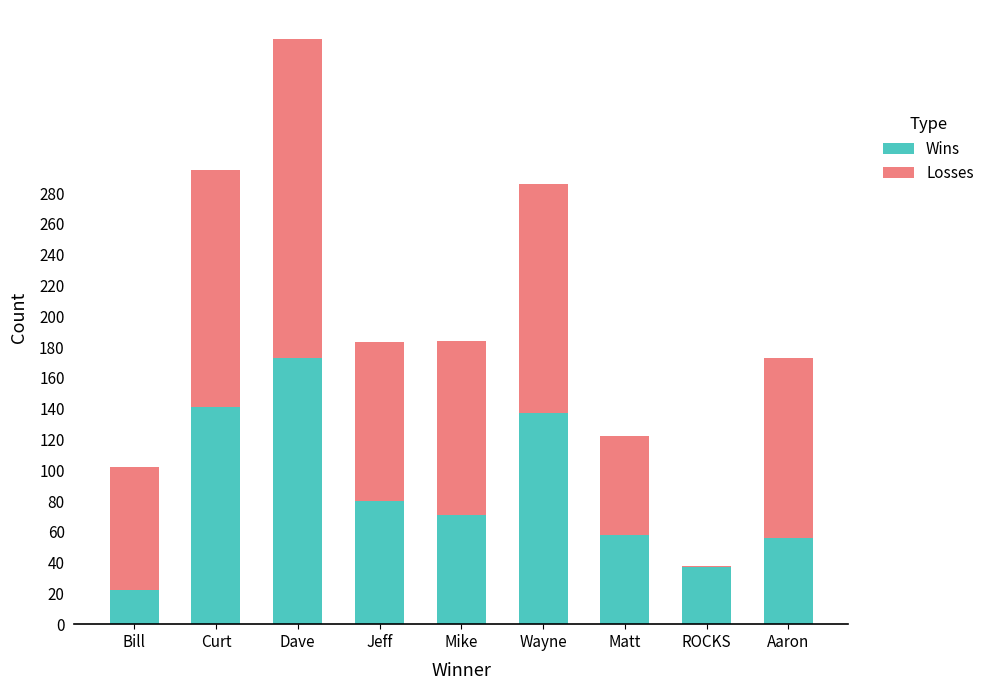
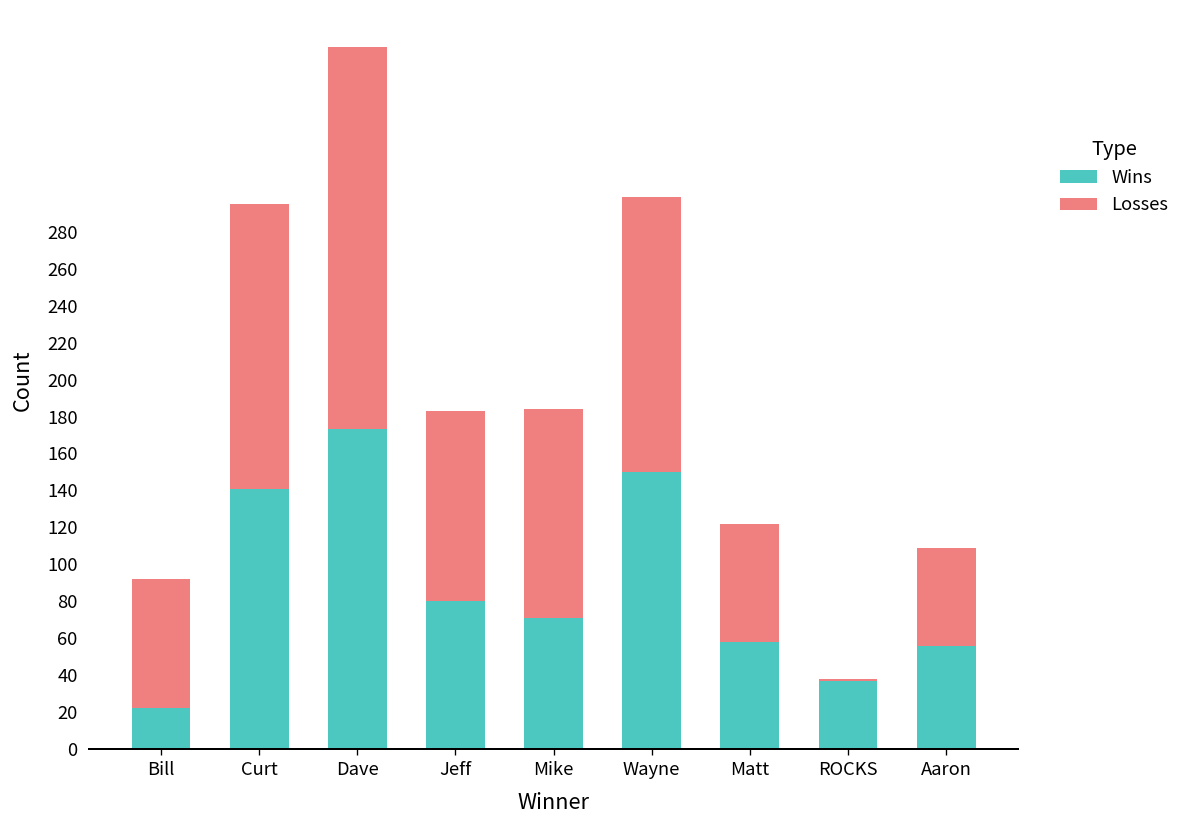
  {
    "Wins": {
      "Bill": 22,
      "Curt": 141,
      "Dave": 173,
      "Jeff": 80,
      "Mike": 71,
-     "Wayne": 137,
+     "Wayne": 150,
      "Matt": 58,
      "ROCKS": 37,
      "Aaron": 56
    },
    "Losses": {
-     "Bill": 80,
+     "Bill": 70,
      "Curt": 154,
      "Dave": 207,
      "Jeff": 103,
      "Mike": 113,
      "Wayne": 149,
      "Matt": 64,
-     "Aaron": 117
+     "Aaron": 53
    }
  }
